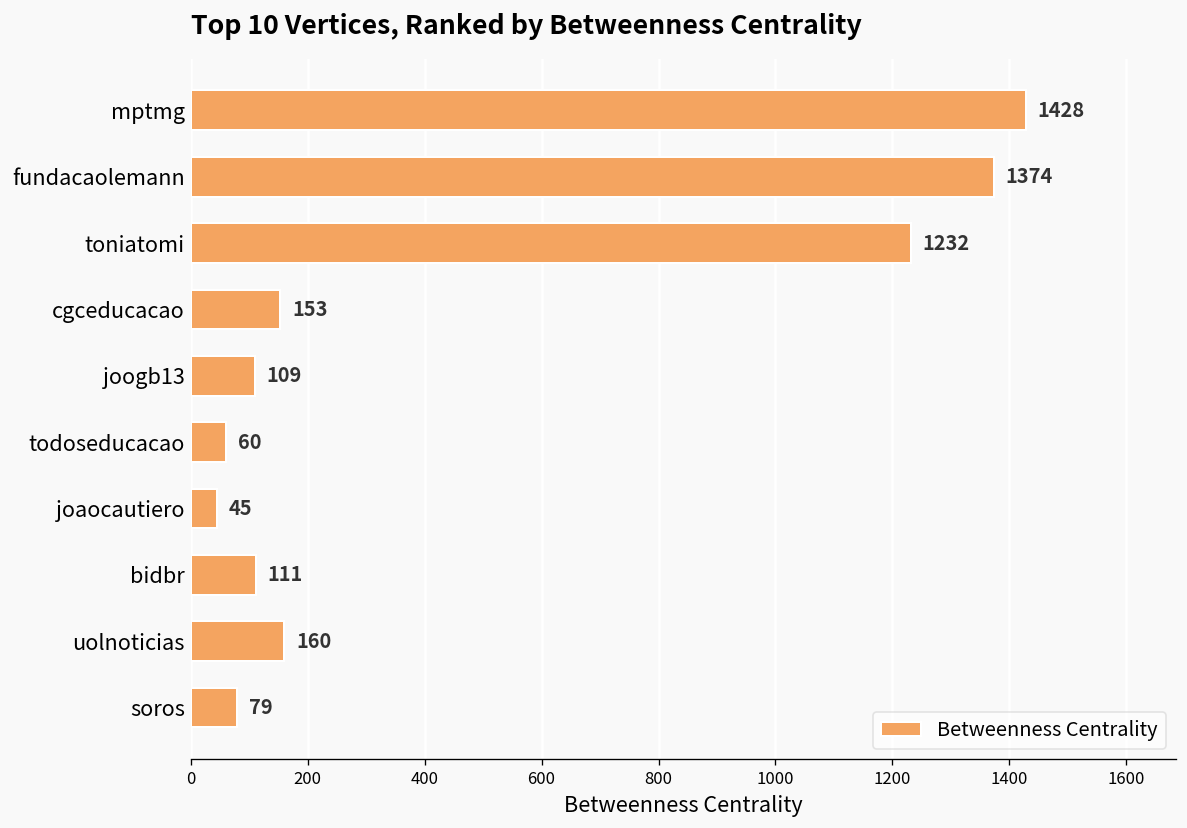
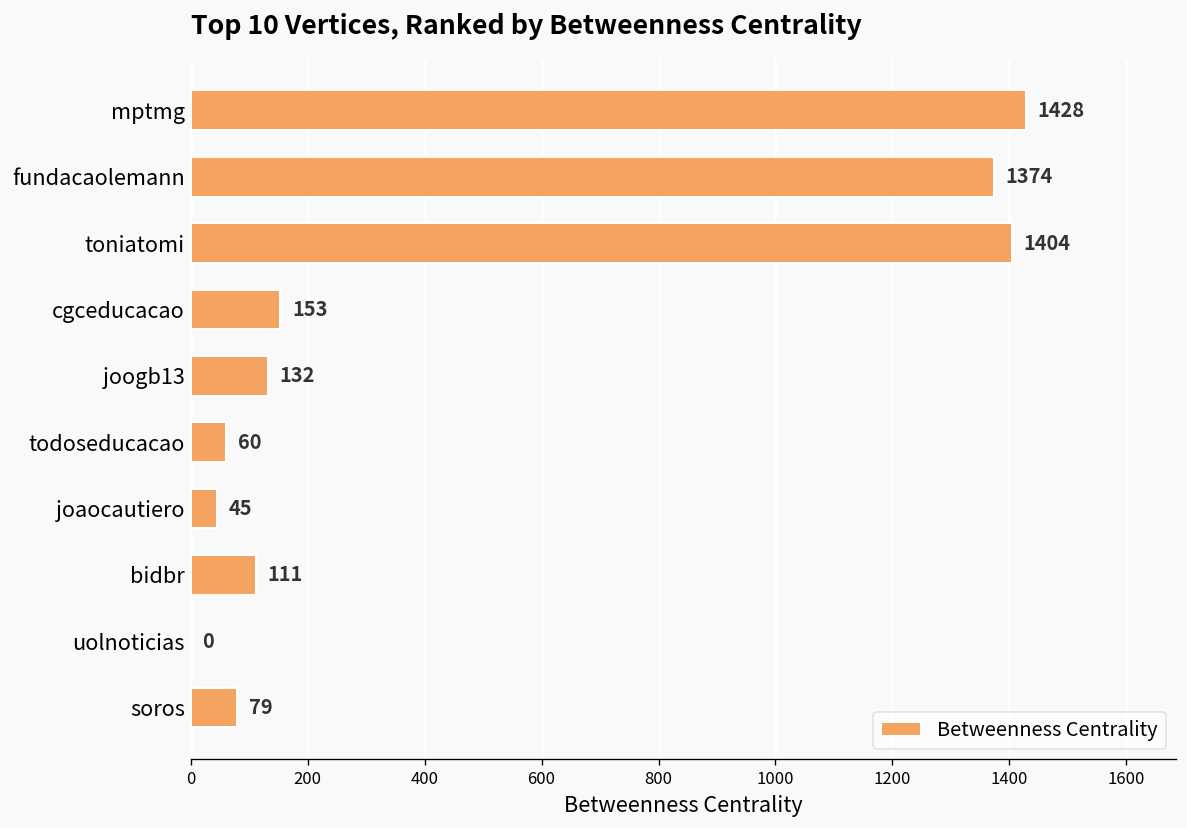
  {
    "mptmg": 1428,
    "fundacaolemann": 1374,
-   "toniatomi": 1232,
+   "toniatomi": 1404,
    "cgceducacao": 153,
-   "joogb13": 109,
+   "joogb13": 132,
    "todoseducacao": 60,
    "joaocautiero": 45,
    "bidbr": 111,
-   "uolnoticias": 160,
+   "uolnoticias": 0,
    "soros": 79
  }
